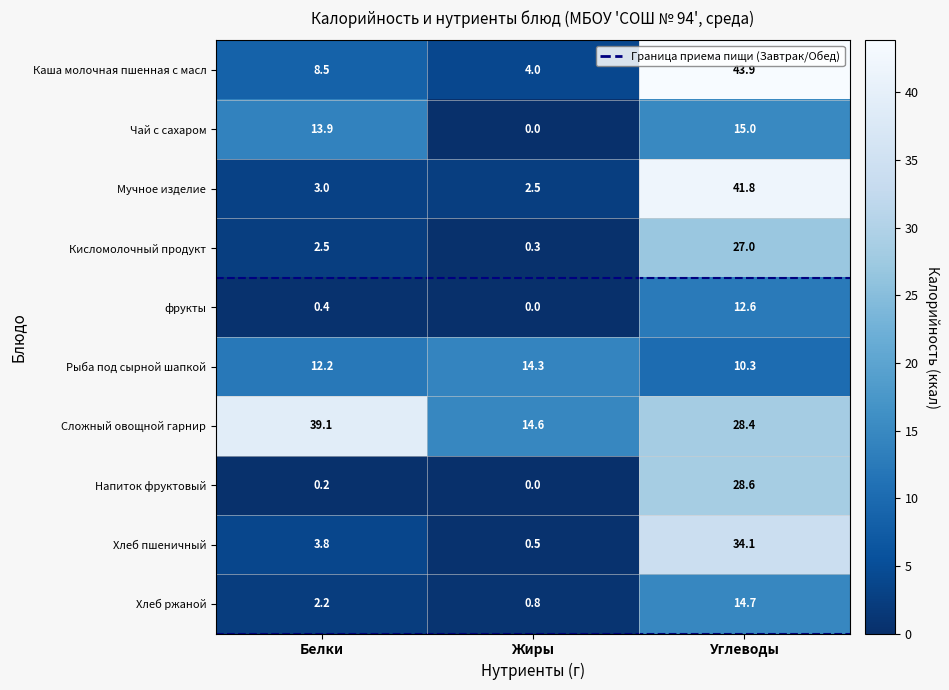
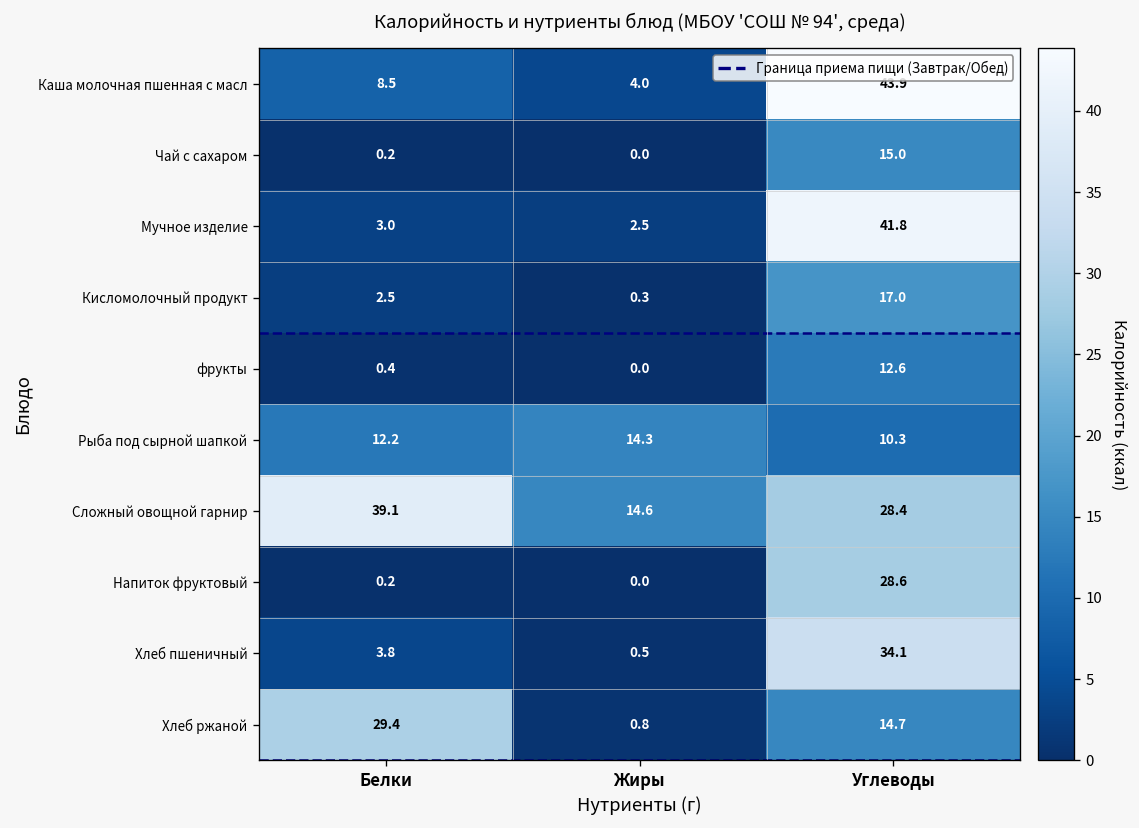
  {
    "Каша молочная пшенная с масл": {
      "Белки": 8.5,
      "Жиры": 4.0
    },
    "Чай с сахаром": {
-     "Белки": 13.9,
+     "Белки": 0.2,
      "Жиры": 0.0,
      "Углеводы": 15.0
    },
    "Мучное изделие": {
      "Белки": 3.0,
      "Жиры": 2.5,
      "Углеводы": 41.8
    },
    "Кисломолочный продукт": {
      "Белки": 2.5,
      "Жиры": 0.3,
-     "Углеводы": 27.0
+     "Углеводы": 17.0
    },
    "фрукты": {
      "Белки": 0.4,
      "Жиры": 0.0,
      "Углеводы": 12.6
    },
    "Рыба под сырной шапкой": {
      "Белки": 12.2,
      "Жиры": 14.3,
      "Углеводы": 10.3
    },
    "Сложный овощной гарнир": {
      "Белки": 39.1,
      "Жиры": 14.6,
      "Углеводы": 28.4
    },
    "Напиток фруктовый": {
      "Белки": 0.2,
      "Жиры": 0.0,
      "Углеводы": 28.6
    },
    "Хлеб пшеничный": {
      "Белки": 3.8,
      "Жиры": 0.5,
      "Углеводы": 34.1
    },
    "Хлеб ржаной": {
-     "Белки": 2.2,
+     "Белки": 29.4,
      "Жиры": 0.8,
      "Углеводы": 14.7
    }
  }
